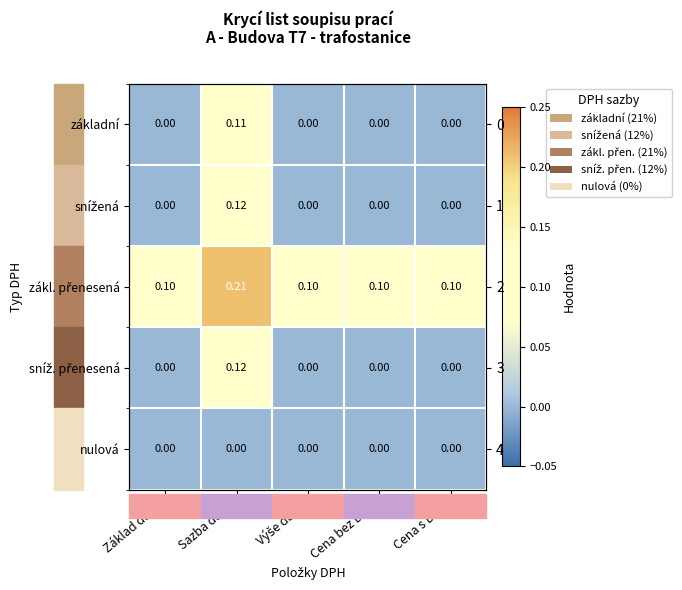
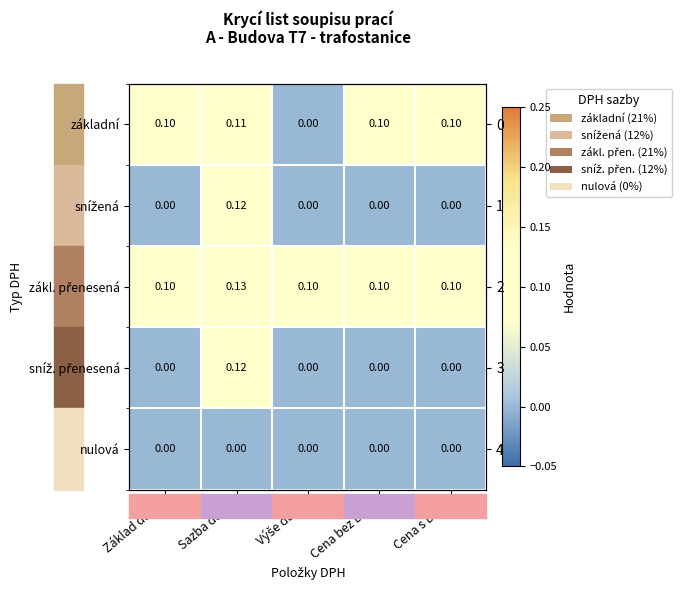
  {
    "základní": {
-     "Základ daně": 0.00,
+     "Základ daně": 0.10,
      "Sazba daně": 0.11,
      "Výše daně": 0.00,
-     "Cena bez DPH": 0.00,
-     "Cena s DPH": 0.00
+     "Cena bez DPH": 0.10,
+     "Cena s DPH": 0.10
    },
    "snížená": {
      "Základ daně": 0.00,
      "Sazba daně": 0.12,
      "Výše daně": 0.00,
      "Cena bez DPH": 0.00,
      "Cena s DPH": 0.00
    },
    "zákl. přenesená": {
      "Základ daně": 0.10,
-     "Sazba daně": 0.21,
+     "Sazba daně": 0.13,
      "Výše daně": 0.10,
      "Cena bez DPH": 0.10,
      "Cena s DPH": 0.10
    },
    "sníž. přenesená": {
      "Základ daně": 0.00,
      "Sazba daně": 0.12,
      "Výše daně": 0.00,
      "Cena bez DPH": 0.00,
      "Cena s DPH": 0.00
    },
    "nulová": {
      "Základ daně": 0.00,
      "Sazba daně": 0.00,
      "Výše daně": 0.00,
      "Cena bez DPH": 0.00,
      "Cena s DPH": 0.00
    }
  }
